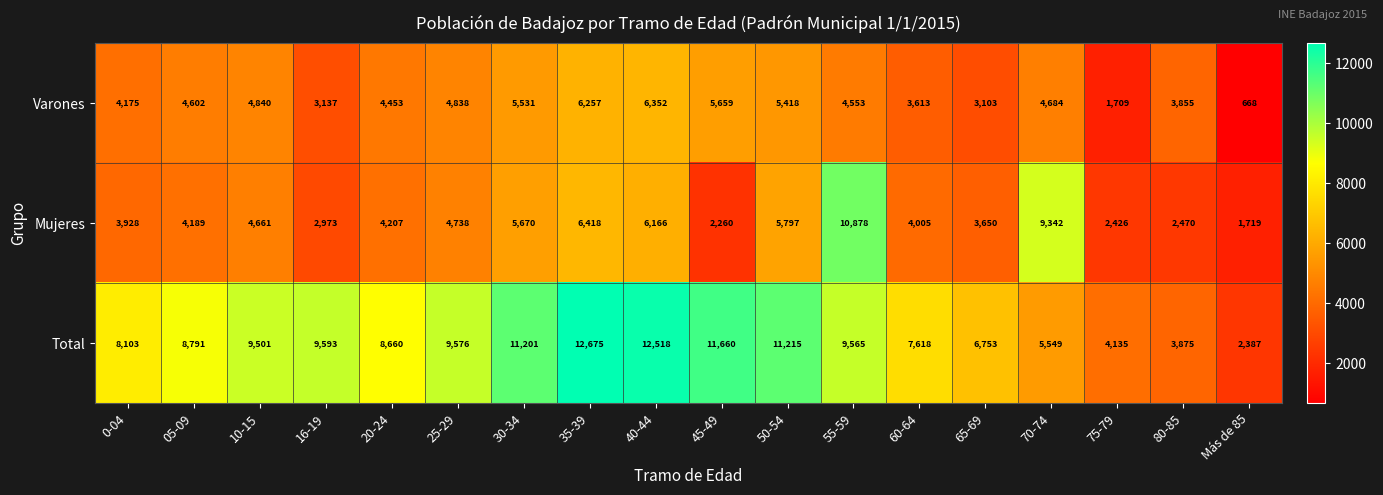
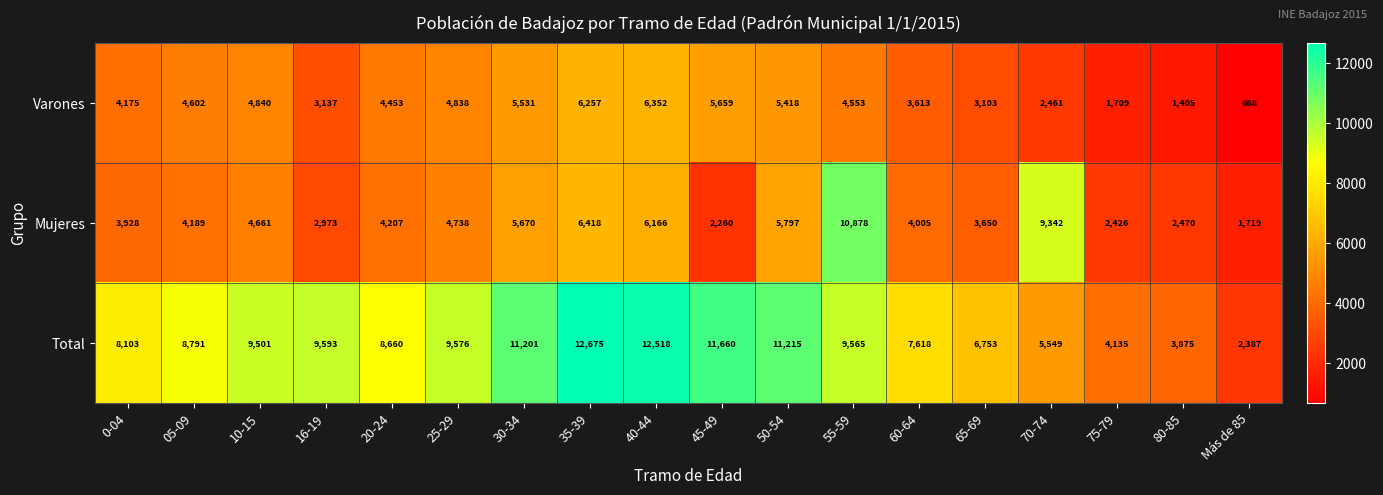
  {
    "Varones": {
      "0-04": "4,175",
      "05-09": "4,602",
      "10-15": "4,840",
      "16-19": "3,137",
      "20-24": "4,453",
      "25-29": "4,838",
      "30-34": "5,531",
      "35-39": "6,257",
      "40-44": "6,352",
      "45-49": "5,659",
      "50-54": "5,418",
      "55-59": "4,553",
      "60-64": "3,613",
      "65-69": "3,103",
-     "70-74": "4,684",
+     "70-74": "2,461",
      "75-79": "1,709",
-     "80-85": "3,855",
+     "80-85": "1,405",
      "Más de 85": "668"
    },
    "Mujeres": {
      "0-04": "3,928",
      "05-09": "4,189",
      "10-15": "4,661",
      "16-19": "2,973",
      "20-24": "4,207",
      "25-29": "4,738",
      "30-34": "5,670",
      "35-39": "6,418",
      "40-44": "6,166",
      "45-49": "2,260",
      "50-54": "5,797",
      "55-59": "10,878",
      "60-64": "4,005",
      "65-69": "3,650",
      "70-74": "9,342",
      "75-79": "2,426",
      "80-85": "2,470",
      "Más de 85": "1,719"
    },
    "Total": {
      "0-04": "8,103",
      "05-09": "8,791",
      "10-15": "9,501",
      "16-19": "9,593",
      "20-24": "8,660",
      "25-29": "9,576",
      "30-34": "11,201",
      "35-39": "12,675",
      "40-44": "12,518",
      "45-49": "11,660",
      "50-54": "11,215",
      "55-59": "9,565",
      "60-64": "7,618",
      "65-69": "6,753",
      "70-74": "5,549",
      "75-79": "4,135",
      "80-85": "3,875",
      "Más de 85": "2,387"
    }
  }
